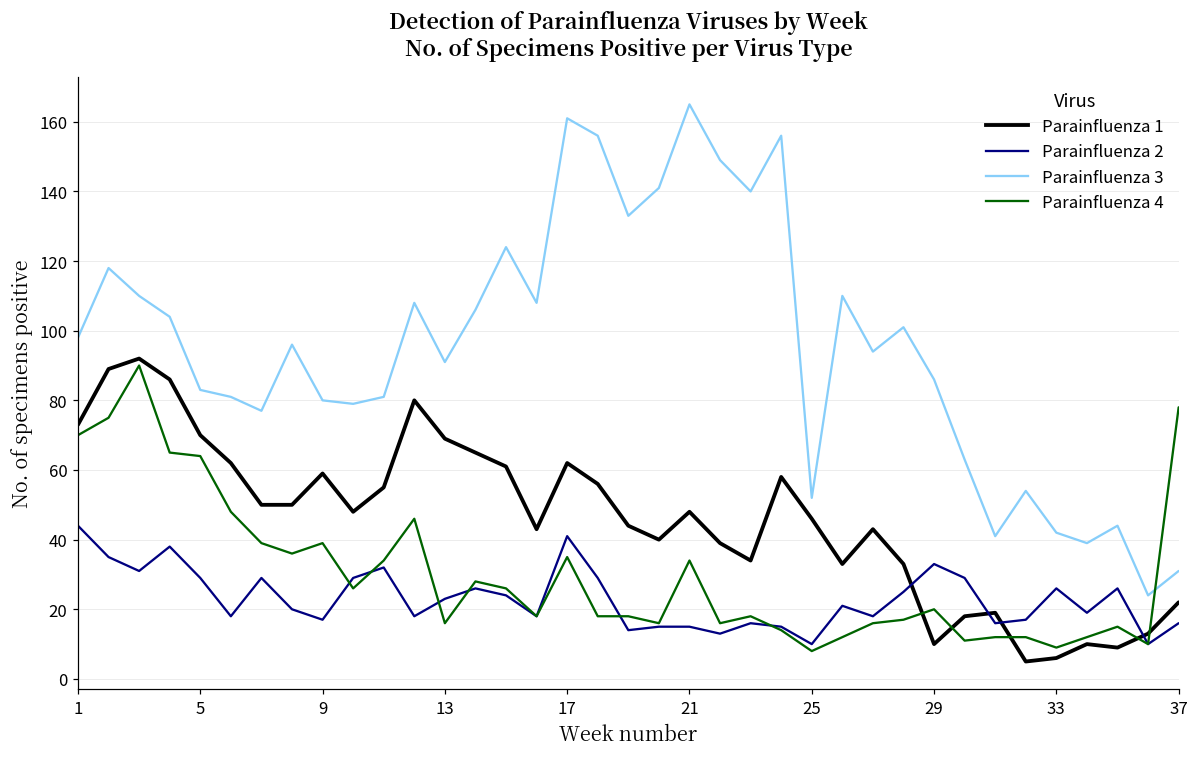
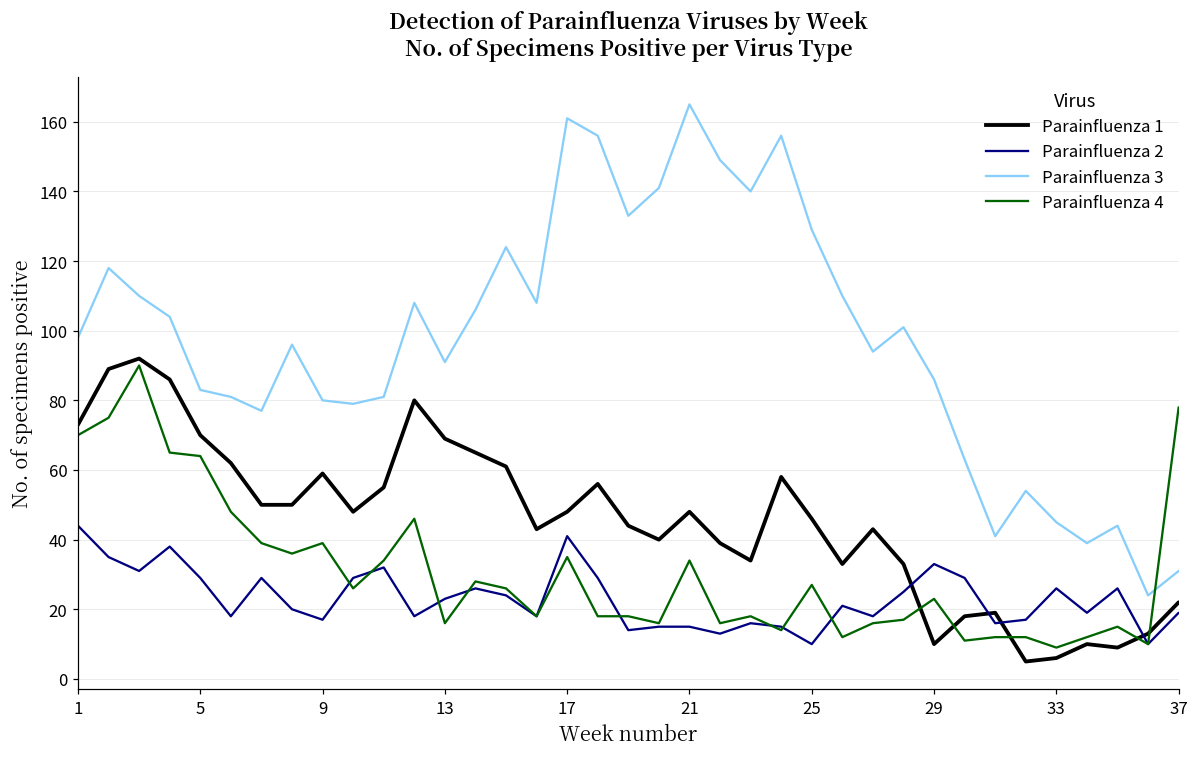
  {
    "Parainfluenza 1": {
      "1": 73,
      "5": 70,
      "9": 59,
      "13": 69,
-     "17": 62,
+     "17": 48,
      "21": 48,
      "25": 46,
      "29": 10,
      "33": 6,
      "37": 22
    },
    "Parainfluenza 2": {
      "1": 44,
      "5": 29,
      "9": 17,
      "13": 23,
      "17": 41,
      "21": 15,
      "25": 10,
      "29": 33,
      "33": 26,
-     "37": 16
+     "37": 19
    },
    "Parainfluenza 3": {
      "1": 98,
      "5": 83,
      "9": 80,
      "13": 91,
      "17": 161,
      "21": 165,
-     "25": 52,
+     "25": 129,
      "29": 86,
-     "33": 42,
+     "33": 45,
      "37": 31
    },
    "Parainfluenza 4": {
      "1": 70,
      "5": 64,
      "9": 39,
      "13": 16,
      "17": 35,
      "21": 34,
-     "25": 8,
-     "29": 20,
+     "25": 27,
+     "29": 23,
      "33": 9,
      "37": 78
    }
  }
